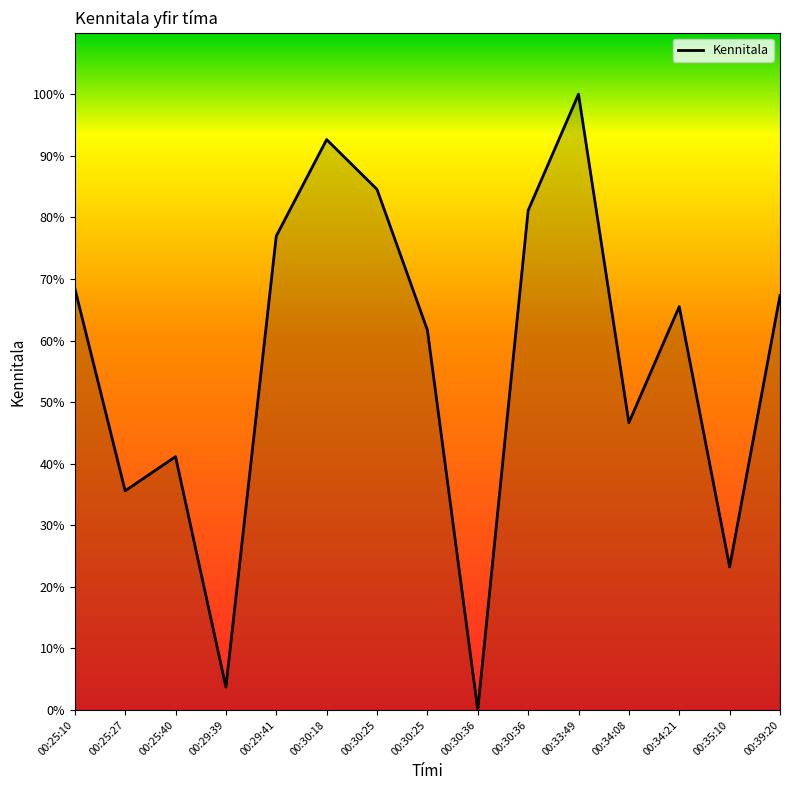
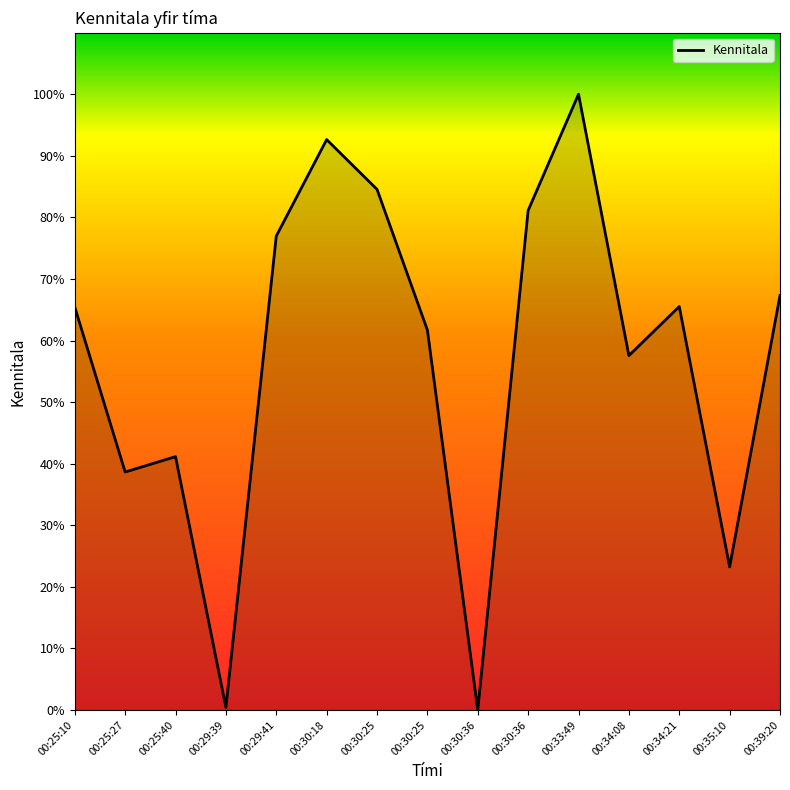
  {
-   "00:25:10": "68%",
-   "00:25:27": "36%",
+   "00:25:10": "65%",
+   "00:25:27": "39%",
    "00:25:40": "41%",
-   "00:29:39": "4%",
+   "00:29:39": "0%",
    "00:29:41": "77%",
    "00:30:18": "93%",
    "00:33:49": "100%",
-   "00:34:08": "47%",
+   "00:34:08": "58%",
    "00:34:21": "66%",
    "00:35:10": "23%",
    "00:39:20": "67%"
  }
